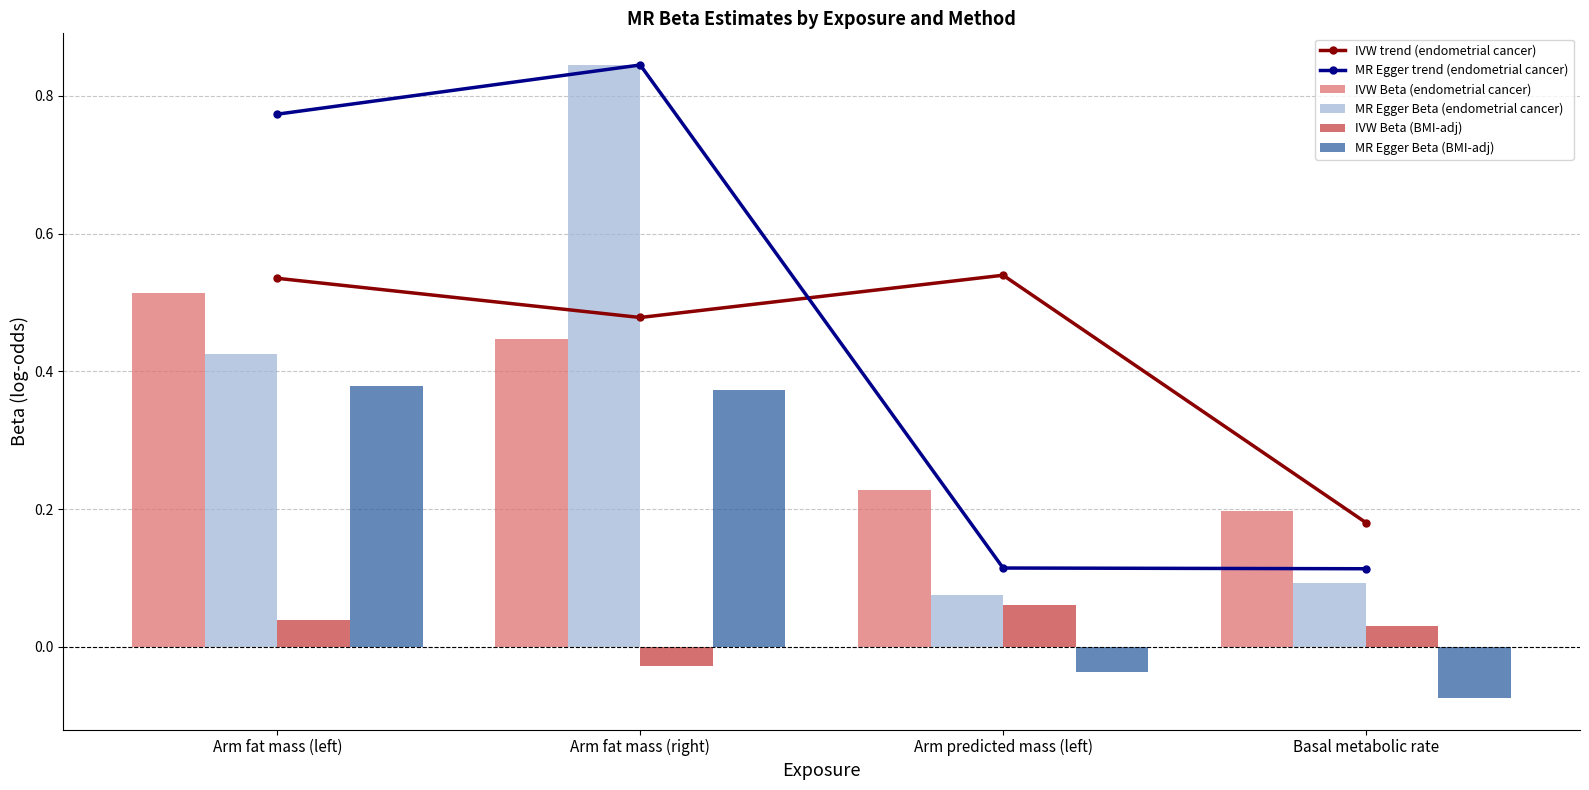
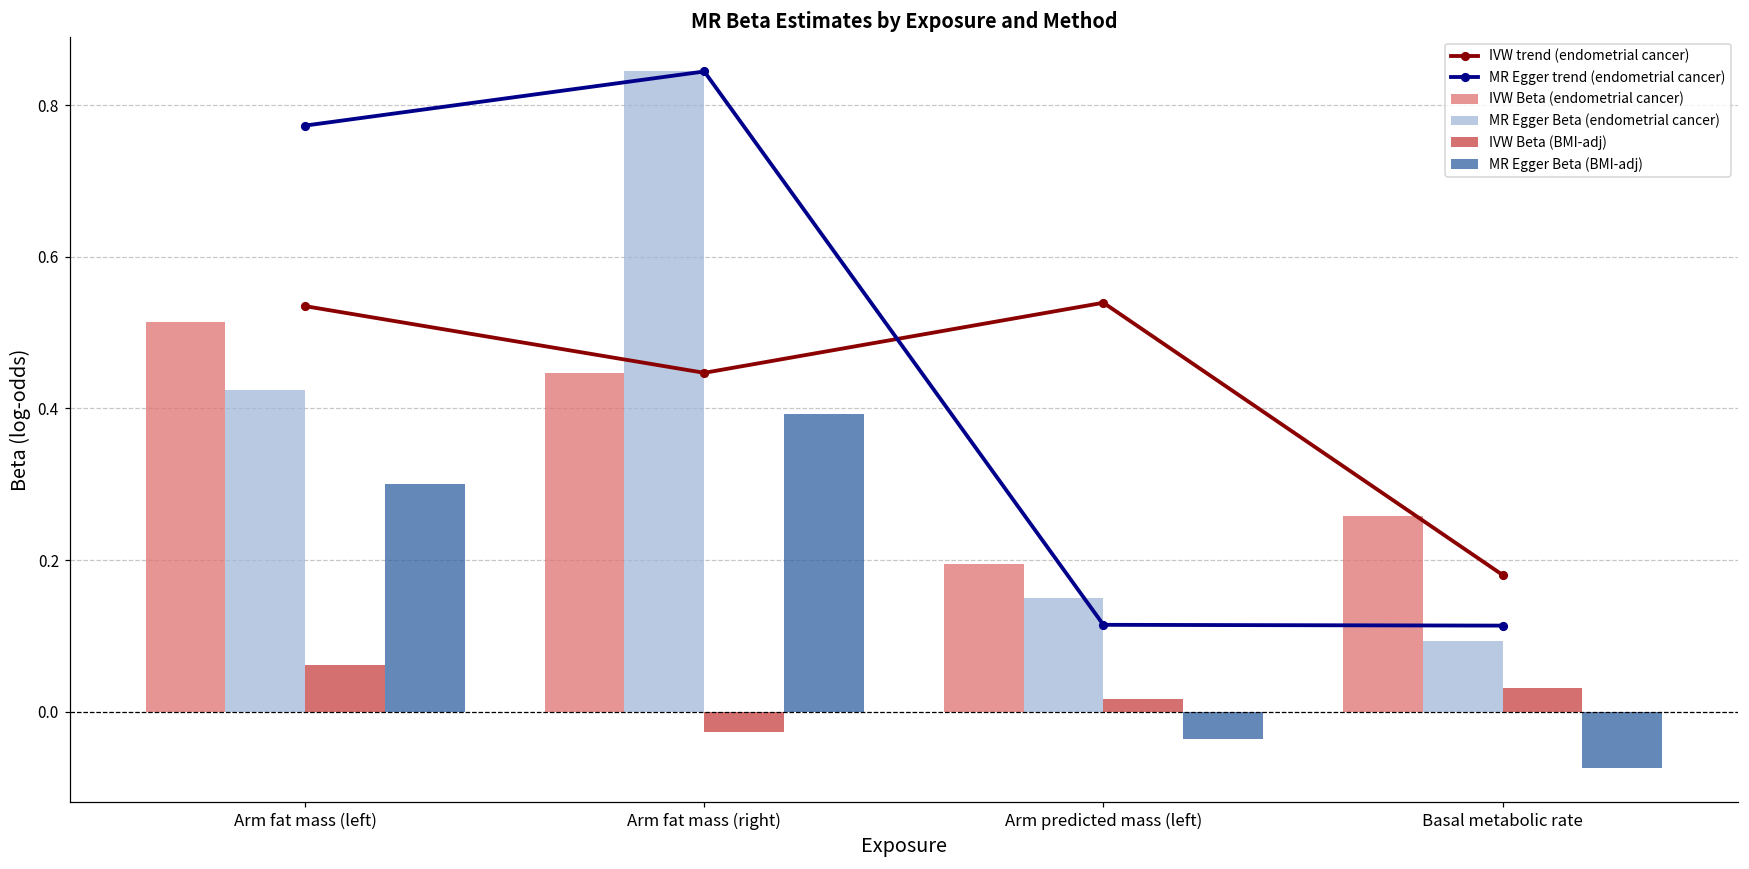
  {
    "IVW Beta (endometrial cancer)": {
      "Arm fat mass (left)": 0.51,
      "Arm fat mass (right)": 0.45,
-     "Arm predicted mass (left)": 0.23,
-     "Basal metabolic rate": 0.20
+     "Arm predicted mass (left)": 0.20,
+     "Basal metabolic rate": 0.26
    },
    "IVW trend (endometrial cancer)": {
      "Arm fat mass (left)": 0.54,
-     "Arm fat mass (right)": 0.48,
+     "Arm fat mass (right)": 0.45,
      "Arm predicted mass (left)": 0.54,
      "Basal metabolic rate": 0.18
    },
    "MR Egger Beta (endometrial cancer)": {
      "Arm fat mass (left)": 0.42,
      "Arm fat mass (right)": 0.84,
-     "Arm predicted mass (left)": 0.08,
+     "Arm predicted mass (left)": 0.15,
      "Basal metabolic rate": 0.09
    },
    "MR Egger trend (endometrial cancer)": {
      "Arm fat mass (left)": 0.77,
      "Arm fat mass (right)": 0.84,
      "Arm predicted mass (left)": 0.11,
      "Basal metabolic rate": 0.11
    },
    "IVW Beta (BMI-adj)": {
-     "Arm fat mass (left)": 0.04,
+     "Arm fat mass (left)": 0.06,
      "Arm fat mass (right)": -0.03,
-     "Arm predicted mass (left)": 0.06,
+     "Arm predicted mass (left)": 0.02,
      "Basal metabolic rate": 0.03
    },
    "MR Egger Beta (BMI-adj)": {
-     "Arm fat mass (left)": 0.38,
-     "Arm fat mass (right)": 0.37,
+     "Arm fat mass (left)": 0.30,
+     "Arm fat mass (right)": 0.39,
      "Arm predicted mass (left)": -0.04,
      "Basal metabolic rate": -0.07
    }
  }
